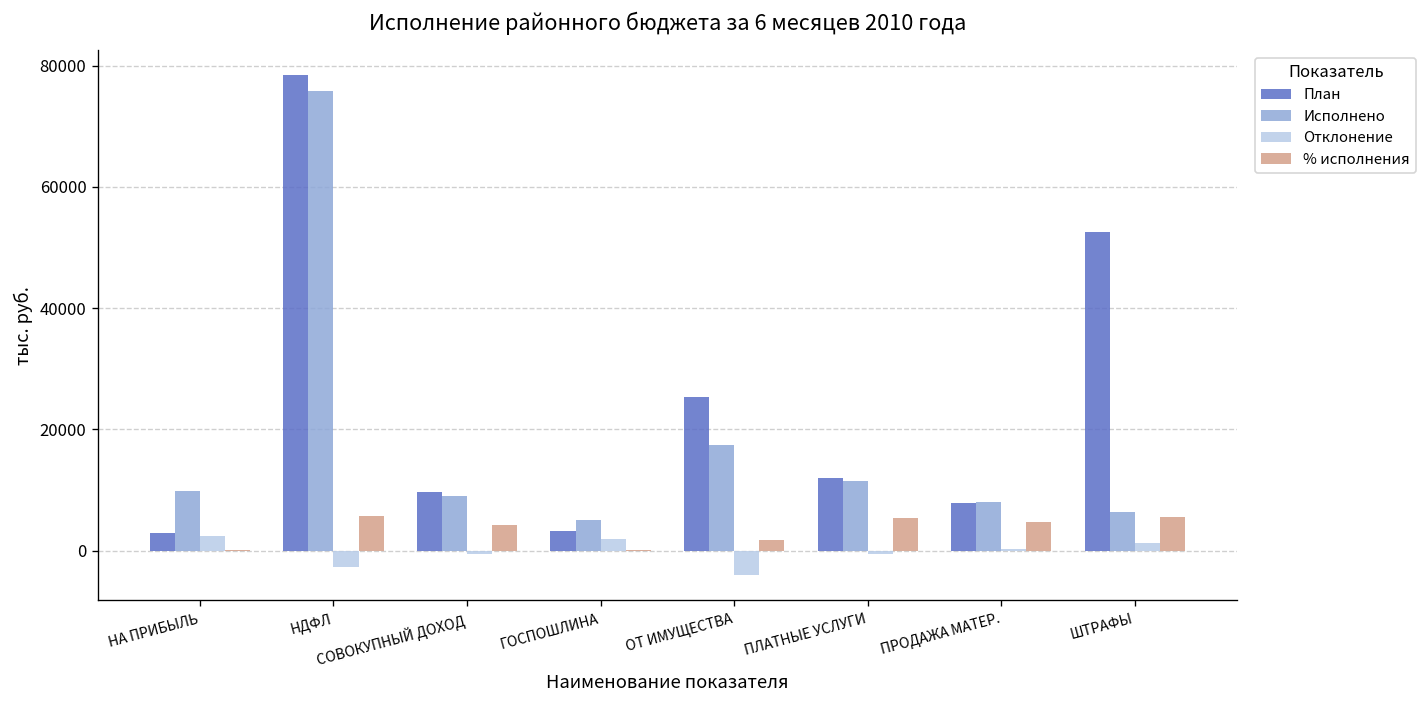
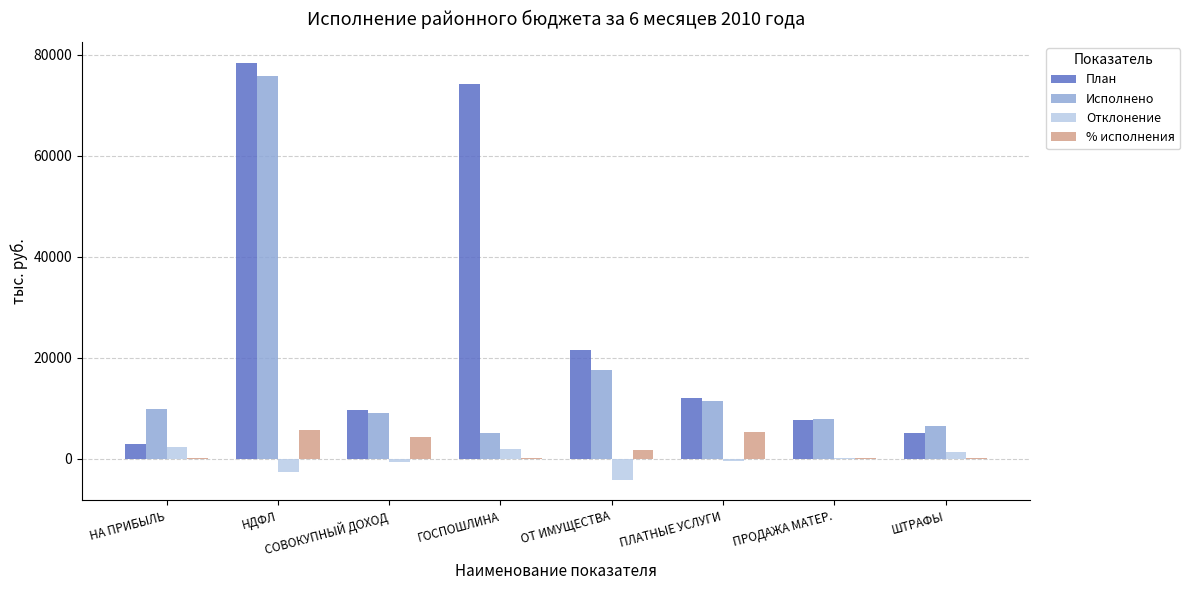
  {
    "План": {
      "НА ПРИБЫЛЬ": 3000,
      "НДФЛ": 78000,
      "СОВОКУПНЫЙ ДОХОД": 10000,
-     "ГОСПОШЛИНА": 3000,
-     "ОТ ИМУЩЕСТВА": 25000,
+     "ГОСПОШЛИНА": 74000,
+     "ОТ ИМУЩЕСТВА": 22000,
      "ПЛАТНЫЕ УСЛУГИ": 12000,
      "ПРОДАЖА МАТЕР.": 8000,
-     "ШТРАФЫ": 53000
+     "ШТРАФЫ": 5000
    },
    "% исполнения": {
      "НДФЛ": 6000,
      "СОВОКУПНЫЙ ДОХОД": 4000,
      "ОТ ИМУЩЕСТВА": 2000,
      "ПЛАТНЫЕ УСЛУГИ": 5000,
-     "ПРОДАЖА МАТЕР.": 5000,
-     "ШТРАФЫ": 5000
+     "ПРОДАЖА МАТЕР.": 0,
+     "ШТРАФЫ": 0
    }
  }
